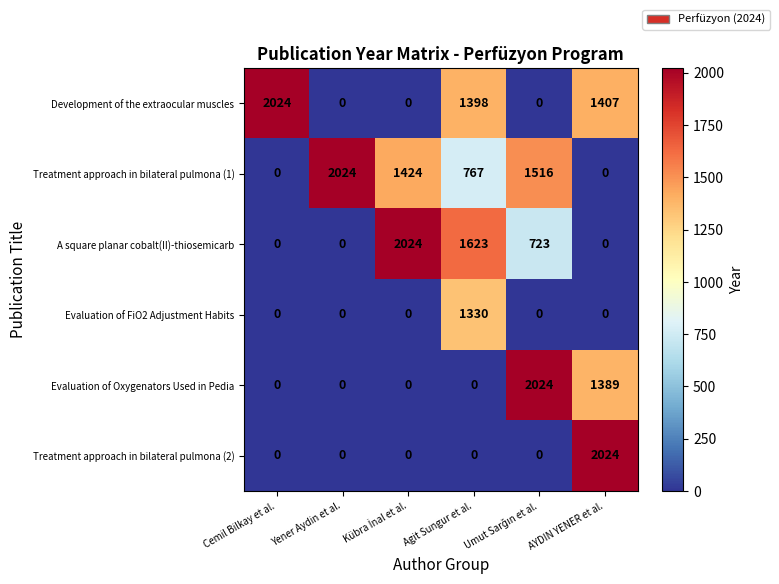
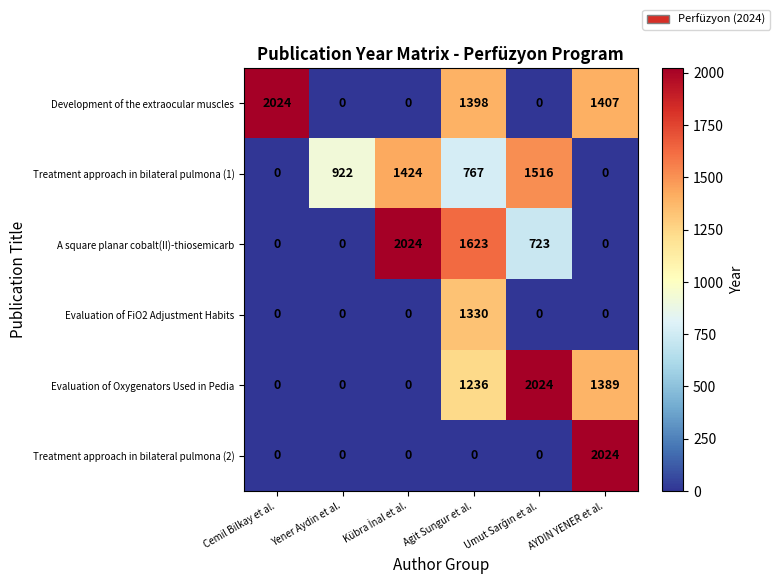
  {
    "Development of the extraocular muscles": {
      "Cemil Bilkay et al.": 2024,
      "Yener Aydin et al.": 0,
      "Kübra İnal et al.": 0,
      "Agit Sungur et al.": 1398,
      "Umut Sarğın et al.": 0,
      "AYDIN YENER et al.": 1407
    },
    "Treatment approach in bilateral pulmona (1)": {
      "Cemil Bilkay et al.": 0,
-     "Yener Aydin et al.": 2024,
+     "Yener Aydin et al.": 922,
      "Kübra İnal et al.": 1424,
      "Agit Sungur et al.": 767,
      "Umut Sarğın et al.": 1516,
      "AYDIN YENER et al.": 0
    },
    "A square planar cobalt(II)-thiosemicarb": {
      "Cemil Bilkay et al.": 0,
      "Yener Aydin et al.": 0,
      "Kübra İnal et al.": 2024,
      "Agit Sungur et al.": 1623,
      "Umut Sarğın et al.": 723,
      "AYDIN YENER et al.": 0
    },
    "Evaluation of FiO2 Adjustment Habits": {
      "Cemil Bilkay et al.": 0,
      "Yener Aydin et al.": 0,
      "Kübra İnal et al.": 0,
      "Agit Sungur et al.": 1330,
      "Umut Sarğın et al.": 0,
      "AYDIN YENER et al.": 0
    },
    "Evaluation of Oxygenators Used in Pedia": {
      "Cemil Bilkay et al.": 0,
      "Yener Aydin et al.": 0,
      "Kübra İnal et al.": 0,
-     "Agit Sungur et al.": 0,
+     "Agit Sungur et al.": 1236,
      "Umut Sarğın et al.": 2024,
      "AYDIN YENER et al.": 1389
    },
    "Treatment approach in bilateral pulmona (2)": {
      "Cemil Bilkay et al.": 0,
      "Yener Aydin et al.": 0,
      "Kübra İnal et al.": 0,
      "Agit Sungur et al.": 0,
      "Umut Sarğın et al.": 0,
      "AYDIN YENER et al.": 2024
    }
  }
